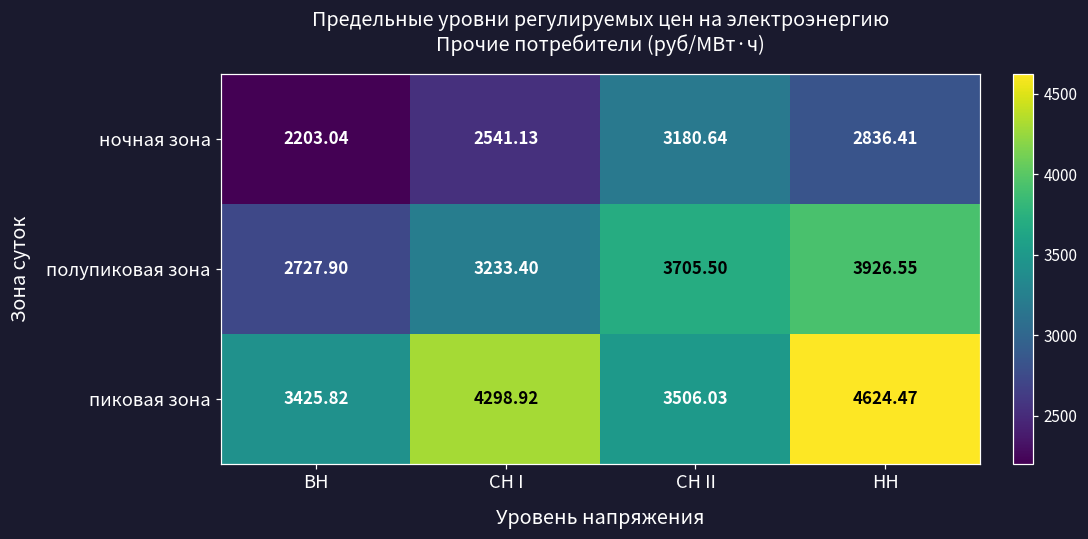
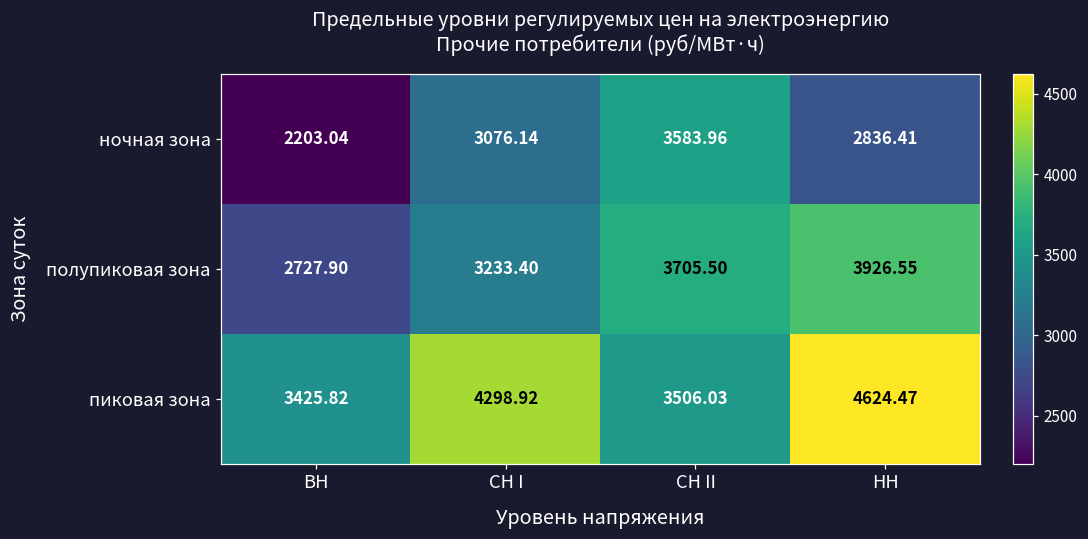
  {
    "ночная зона": {
      "ВН": 2203.04,
-     "СН I": 2541.13,
-     "СН II": 3180.64,
+     "СН I": 3076.14,
+     "СН II": 3583.96,
      "НН": 2836.41
    },
    "полупиковая зона": {
      "ВН": 2727.90,
      "СН I": 3233.40,
      "СН II": 3705.50,
      "НН": 3926.55
    },
    "пиковая зона": {
      "ВН": 3425.82,
      "СН I": 4298.92,
      "СН II": 3506.03,
      "НН": 4624.47
    }
  }
